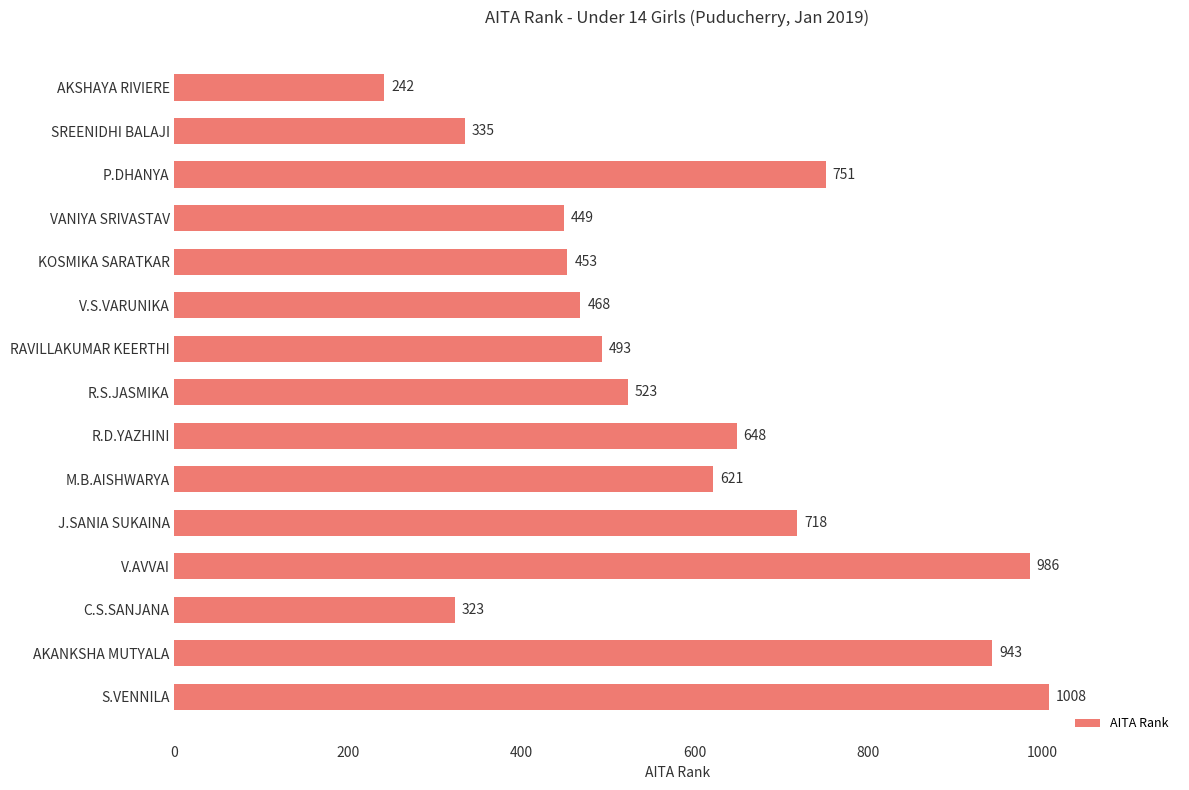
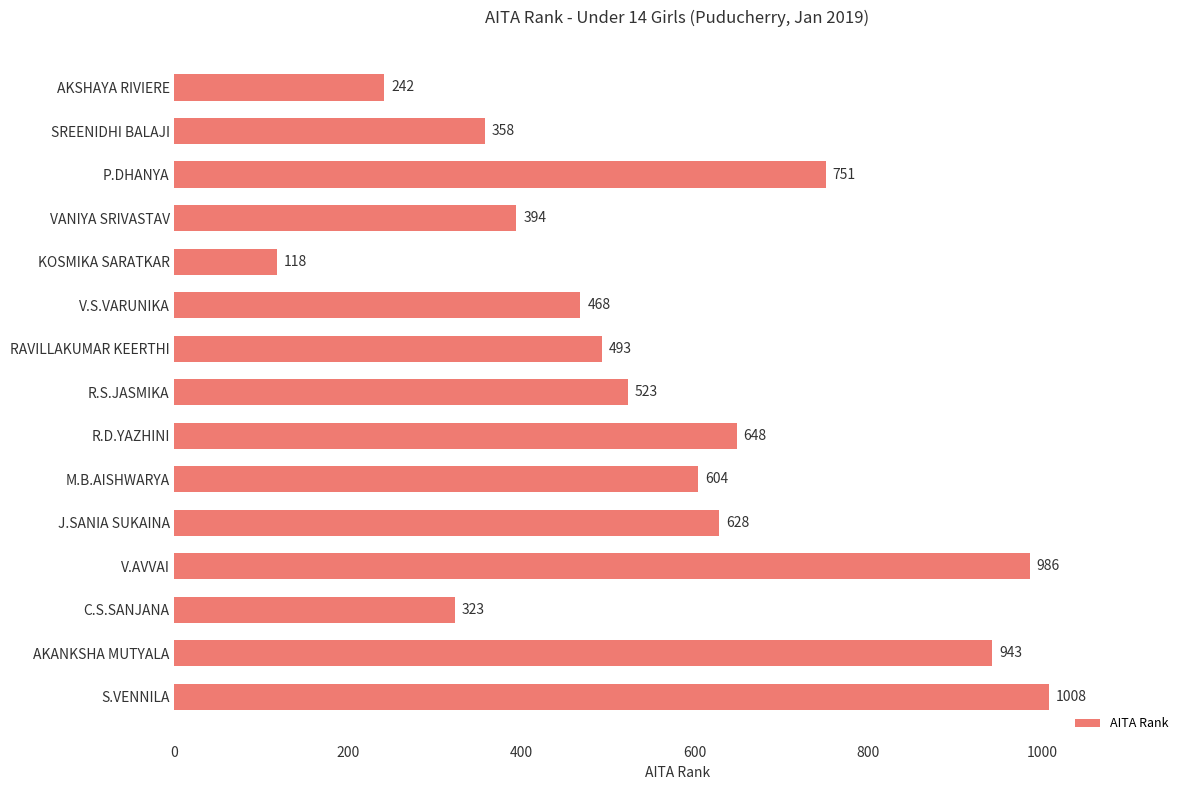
  {
    "AKSHAYA RIVIERE": 242,
-   "SREENIDHI BALAJI": 335,
+   "SREENIDHI BALAJI": 358,
    "P.DHANYA": 751,
-   "VANIYA SRIVASTAV": 449,
-   "KOSMIKA SARATKAR": 453,
+   "VANIYA SRIVASTAV": 394,
+   "KOSMIKA SARATKAR": 118,
    "V.S.VARUNIKA": 468,
    "RAVILLAKUMAR KEERTHI": 493,
    "R.S.JASMIKA": 523,
    "R.D.YAZHINI": 648,
-   "M.B.AISHWARYA": 621,
-   "J.SANIA SUKAINA": 718,
+   "M.B.AISHWARYA": 604,
+   "J.SANIA SUKAINA": 628,
    "V.AVVAI": 986,
    "C.S.SANJANA": 323,
    "AKANKSHA MUTYALA": 943,
    "S.VENNILA": 1008
  }
